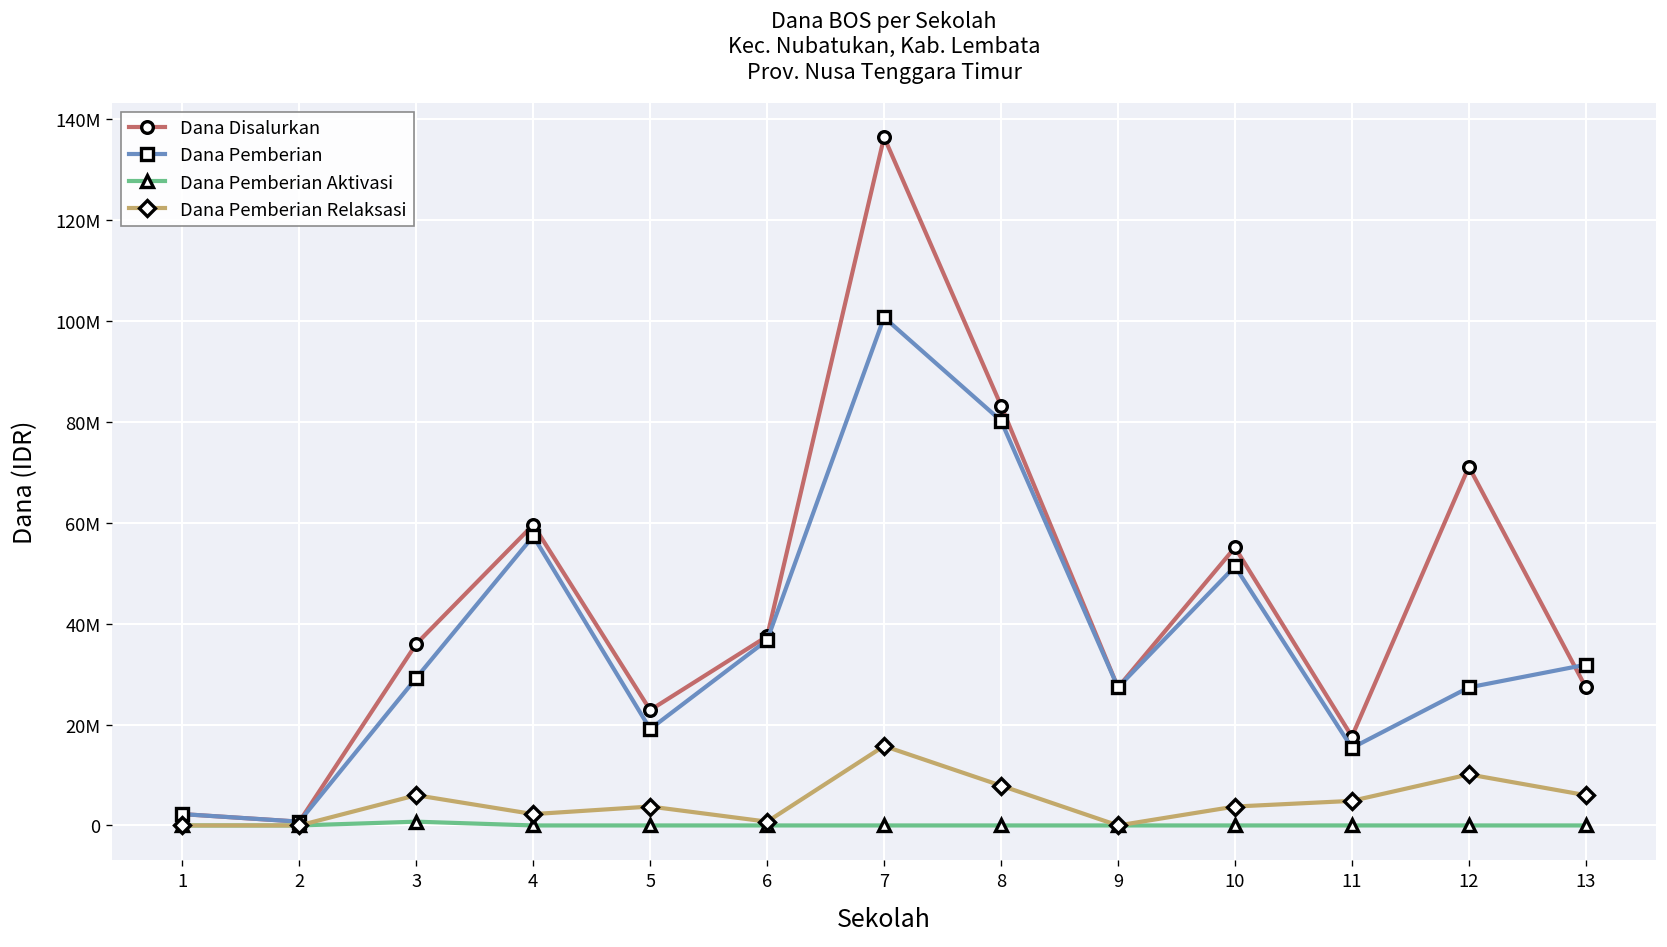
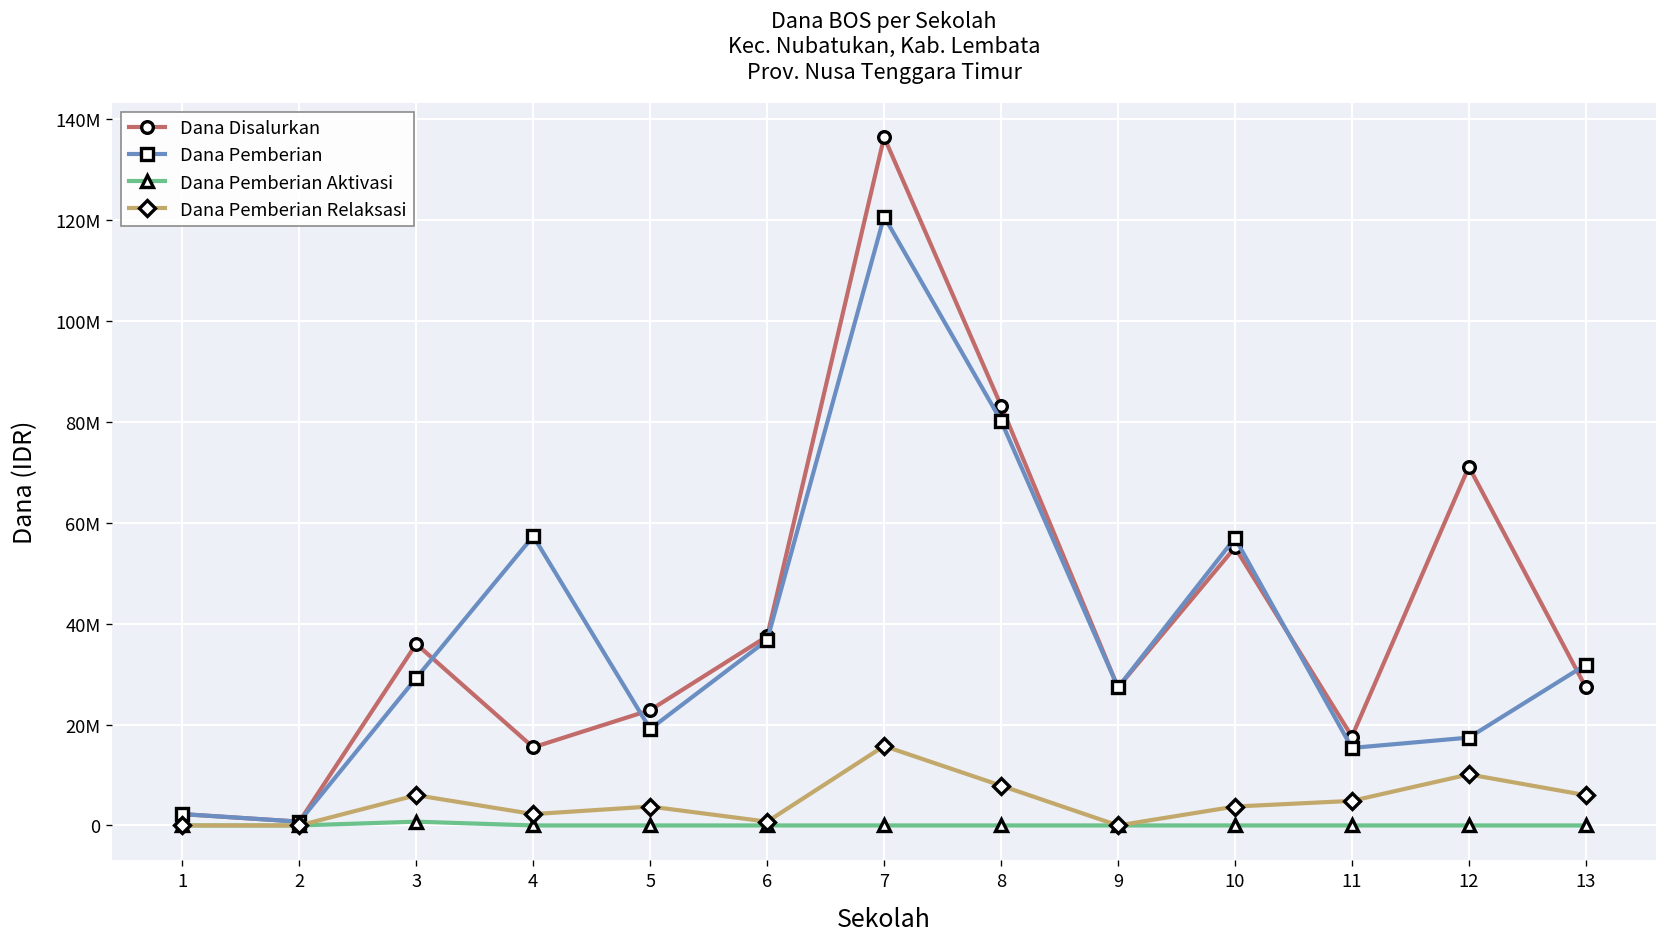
  {
    "Dana Disalurkan": {
      "3": 36000000,
-     "4": 60000000,
+     "4": 15000000,
      "5": 23000000,
      "6": 38000000,
      "7": 137000000,
      "8": 83000000,
      "10": 55000000,
      "11": 18000000,
      "12": 71000000,
      "13": 27000000
    },
    "Dana Pemberian": {
      "3": 29000000,
      "4": 57000000,
      "5": 19000000,
      "6": 37000000,
-     "7": 101000000,
+     "7": 121000000,
      "8": 80000000,
-     "10": 51000000,
+     "10": 57000000,
      "11": 15000000,
-     "12": 27000000,
+     "12": 17000000,
      "13": 32000000
    },
    "Dana Pemberian Aktivasi": {
      "3": 1000000,
      "4": 0,
      "5": 0,
      "6": 0,
      "7": 0,
      "8": 0,
      "10": 0,
      "11": 0,
      "12": 0,
      "13": 0
    },
    "Dana Pemberian Relaksasi": {
      "3": 6000000,
      "4": 2000000,
      "5": 4000000,
      "6": 1000000,
      "7": 16000000,
      "8": 8000000,
      "10": 4000000,
      "11": 5000000,
      "12": 10000000,
      "13": 6000000
    }
  }
